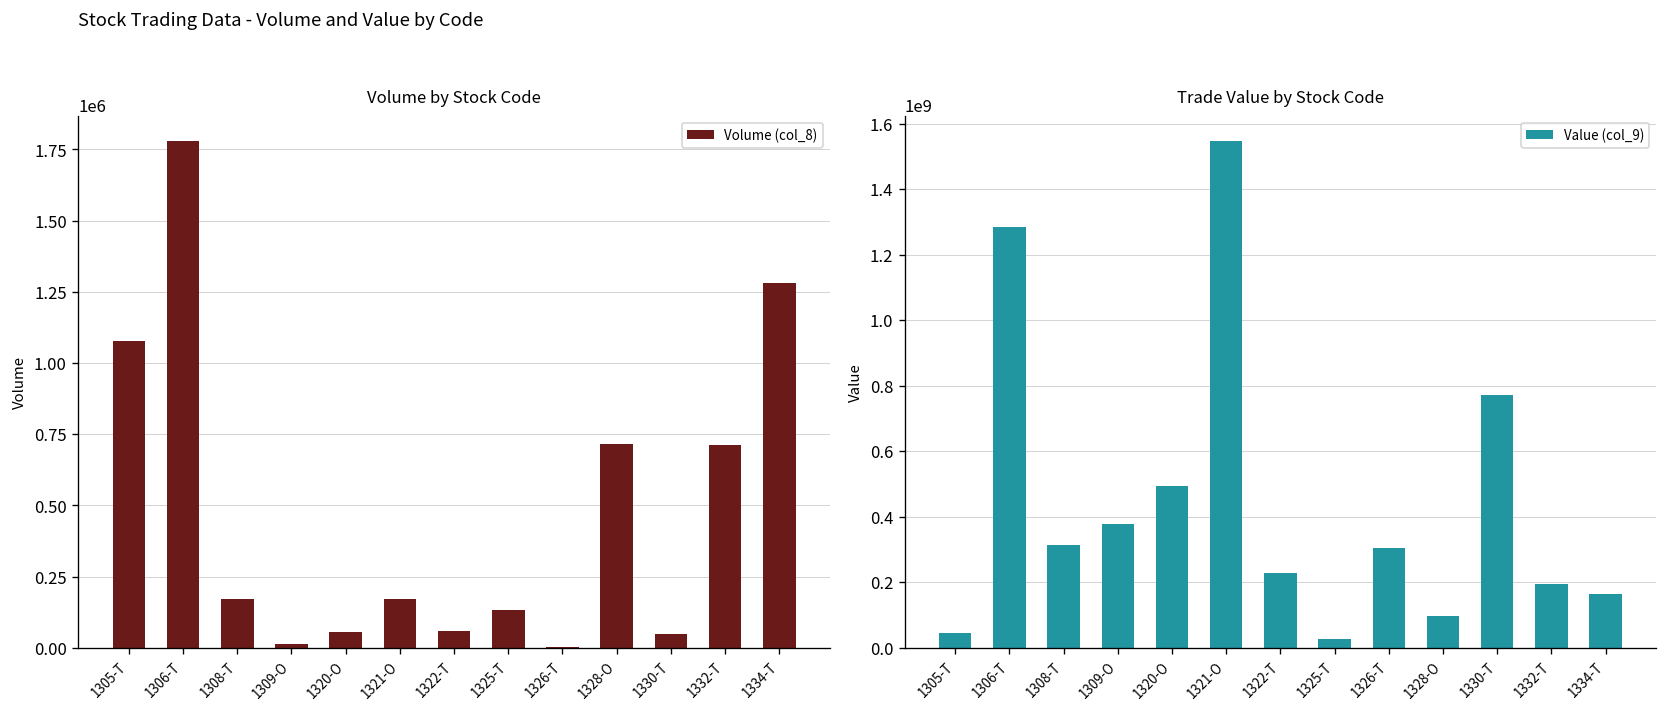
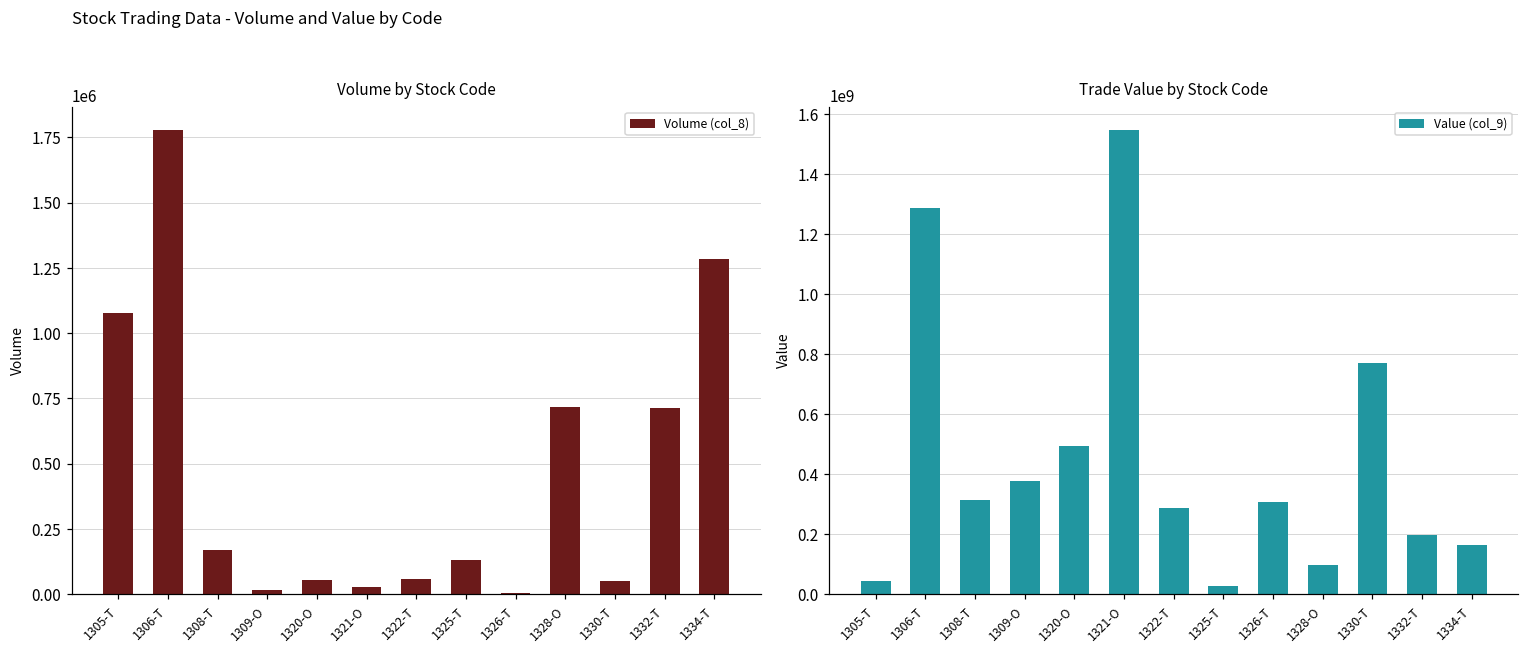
  {
    "Volume by Stock Code": {
      "1305-T": 1080000,
      "1306-T": 1780000,
      "1308-T": 170000,
      "1309-O": 10000,
      "1320-O": 60000,
-     "1321-O": 170000,
+     "1321-O": 30000,
      "1322-T": 60000,
      "1325-T": 130000,
      "1328-O": 720000,
      "1330-T": 50000,
      "1332-T": 710000,
      "1334-T": 1280000
    },
    "Trade Value by Stock Code": {
      "1305-T": 40000000,
      "1306-T": 1290000000,
      "1308-T": 310000000,
      "1309-O": 380000000,
      "1320-O": 490000000,
      "1321-O": 1550000000,
-     "1322-T": 230000000,
+     "1322-T": 290000000,
      "1325-T": 30000000,
      "1326-T": 310000000,
      "1328-O": 100000000,
      "1330-T": 770000000,
      "1332-T": 200000000,
      "1334-T": 160000000
    }
  }
